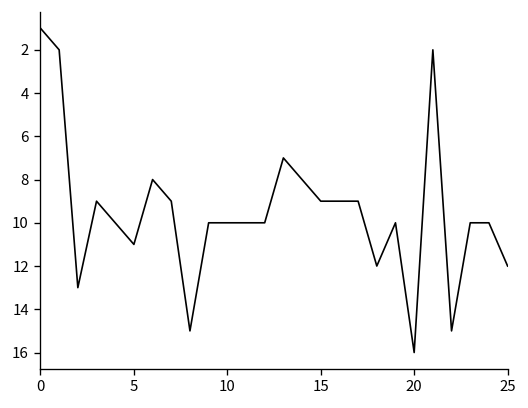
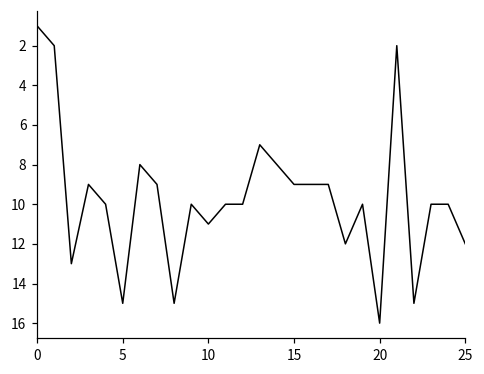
  {
    "0": 1,
-   "5": 11,
-   "10": 10,
+   "5": 15,
+   "10": 11,
    "15": 9,
    "20": 16,
    "25": 12
  }
